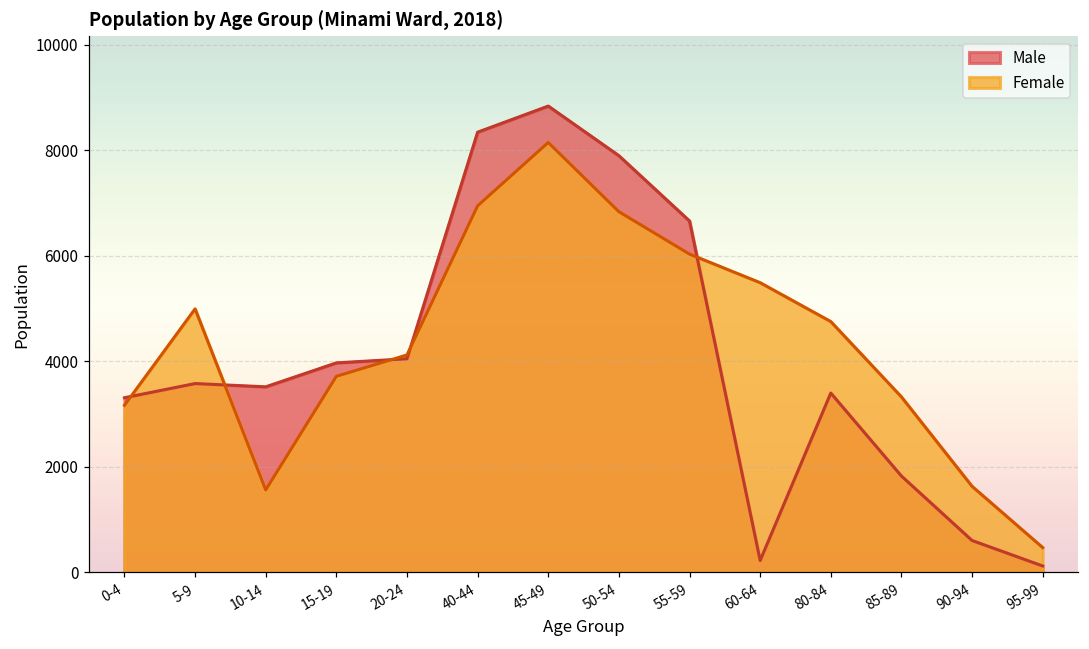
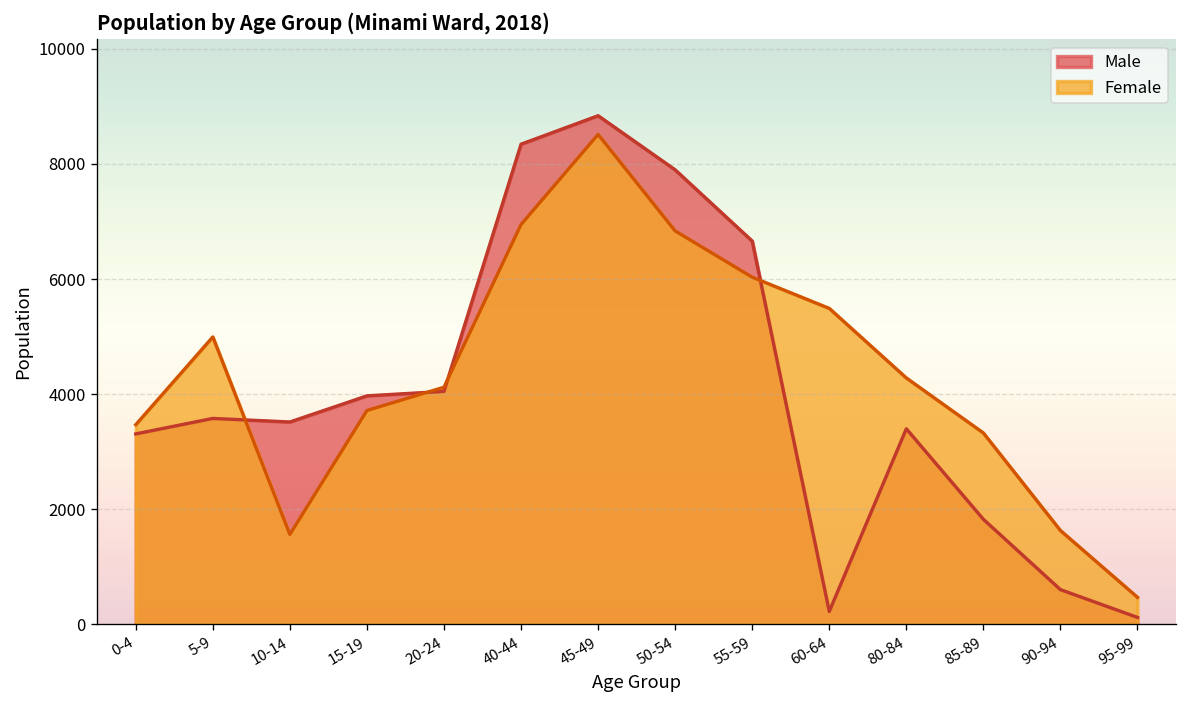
  {
    "Male": {
      "0-4": 3300,
      "5-9": 3600,
      "10-14": 3500,
      "15-19": 4000,
      "20-24": 4000,
      "40-44": 8300,
      "45-49": 8800,
      "50-54": 7900,
      "55-59": 6700,
      "60-64": 200,
      "80-84": 3400,
      "85-89": 1800,
      "90-94": 600,
      "95-99": 100
    },
    "Female": {
-     "0-4": 3200,
+     "0-4": 3500,
      "5-9": 5000,
      "10-14": 1600,
      "15-19": 3700,
      "20-24": 4100,
      "40-44": 6900,
-     "45-49": 8100,
+     "45-49": 8500,
      "50-54": 6800,
      "55-59": 6000,
      "60-64": 5500,
-     "80-84": 4800,
+     "80-84": 4300,
      "85-89": 3300,
      "90-94": 1600,
      "95-99": 500
    }
  }
